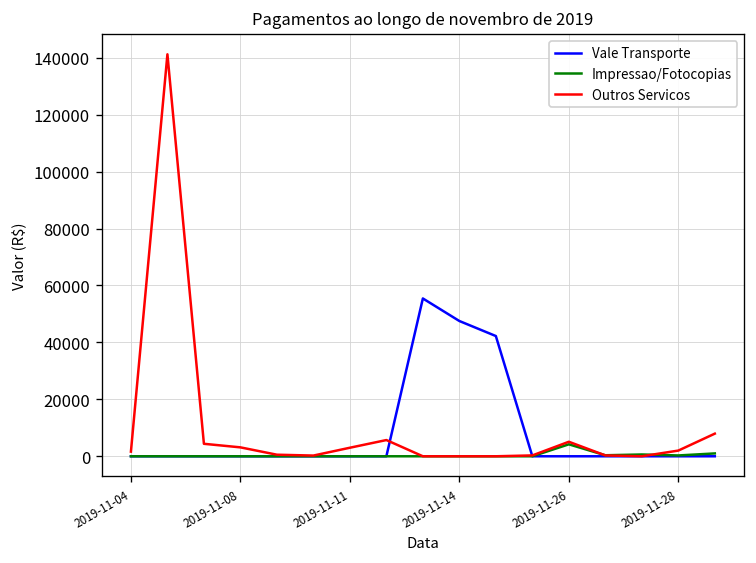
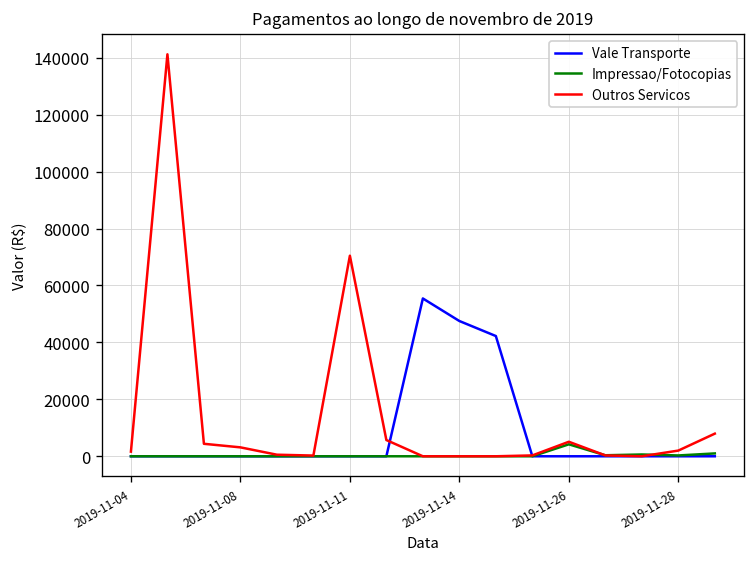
  {
    "Outros Servicos": {
      "2019-11-04": 2000,
-     "2019-11-11": 3000
+     "2019-11-11": 70000
    }
  }
